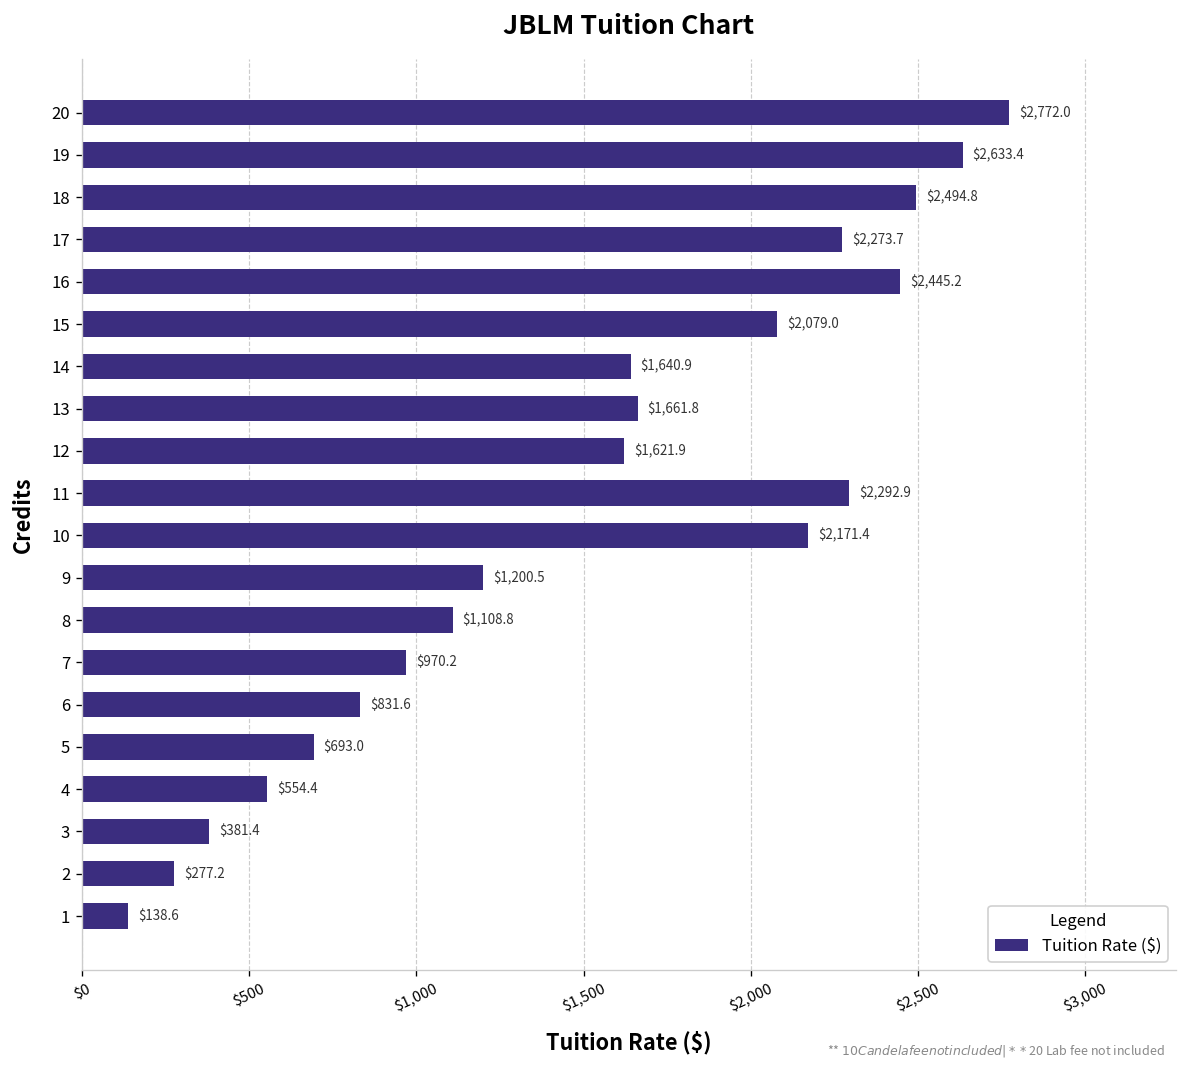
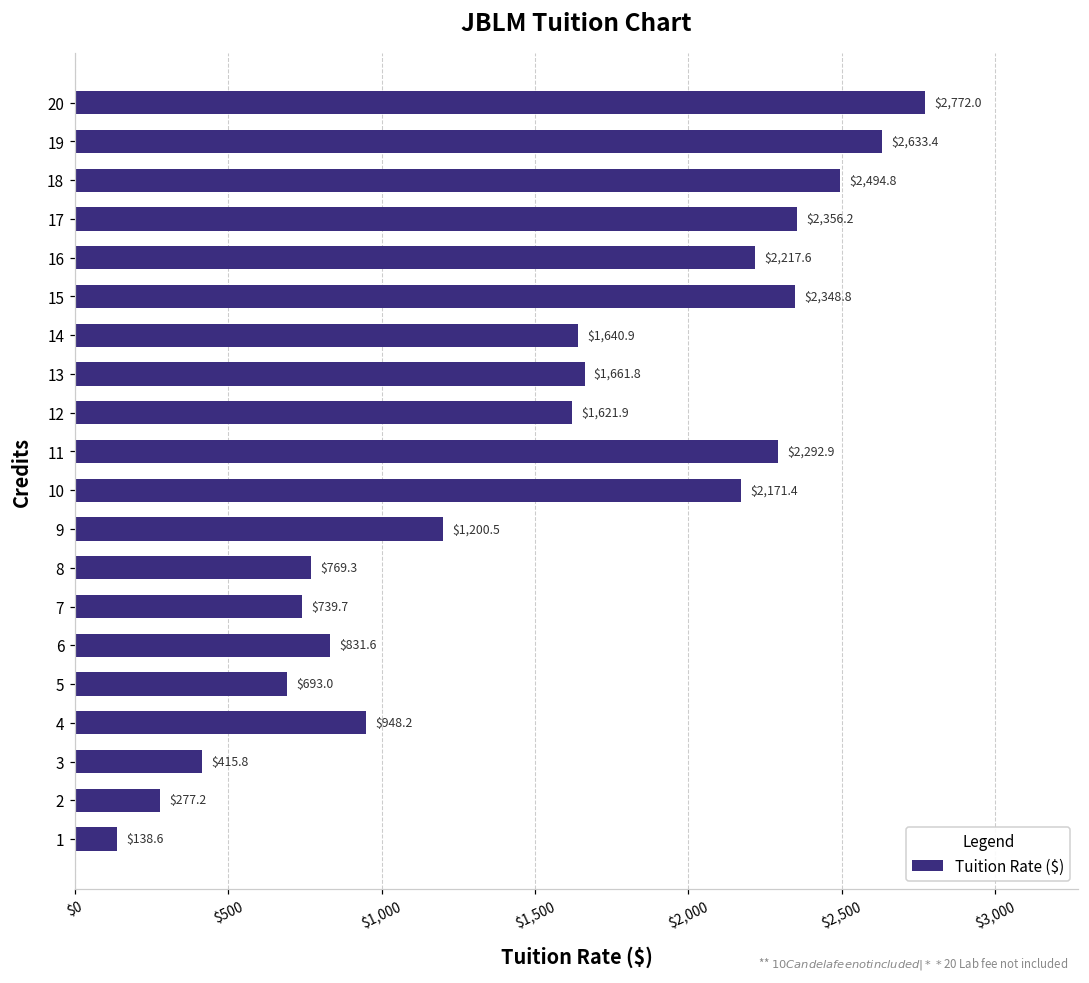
  {
    "20": "$2,772.0",
    "19": "$2,633.4",
    "18": "$2,494.8",
-   "17": "$2,273.7",
-   "16": "$2,445.2",
-   "15": "$2,079.0",
+   "17": "$2,356.2",
+   "16": "$2,217.6",
+   "15": "$2,348.8",
    "14": "$1,640.9",
    "13": "$1,661.8",
    "12": "$1,621.9",
    "11": "$2,292.9",
    "10": "$2,171.4",
    "9": "$1,200.5",
-   "8": "$1,108.8",
-   "7": "$970.2",
+   "8": "$769.3",
+   "7": "$739.7",
    "6": "$831.6",
    "5": "$693.0",
-   "4": "$554.4",
-   "3": "$381.4",
+   "4": "$948.2",
+   "3": "$415.8",
    "2": "$277.2",
    "1": "$138.6"
  }
